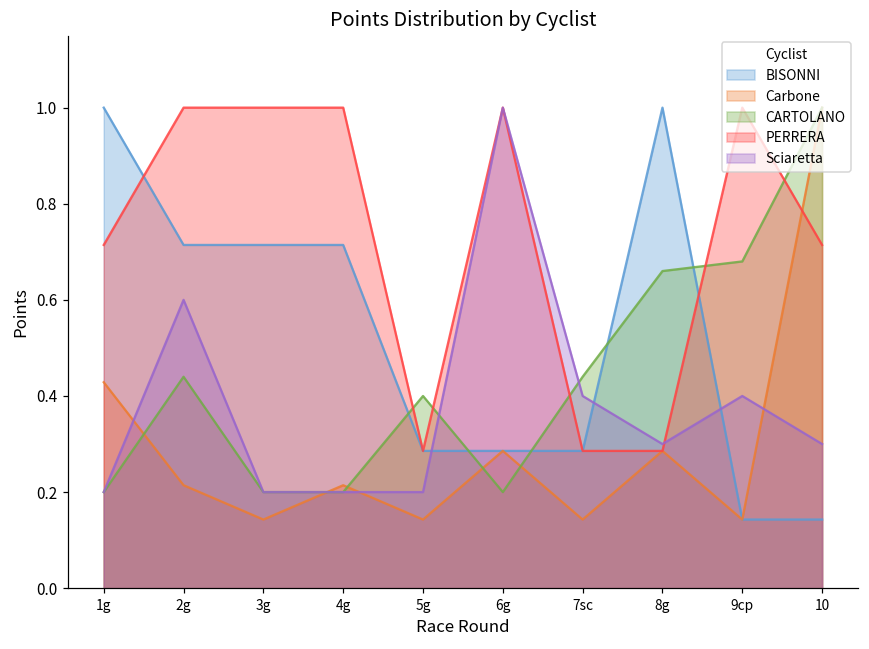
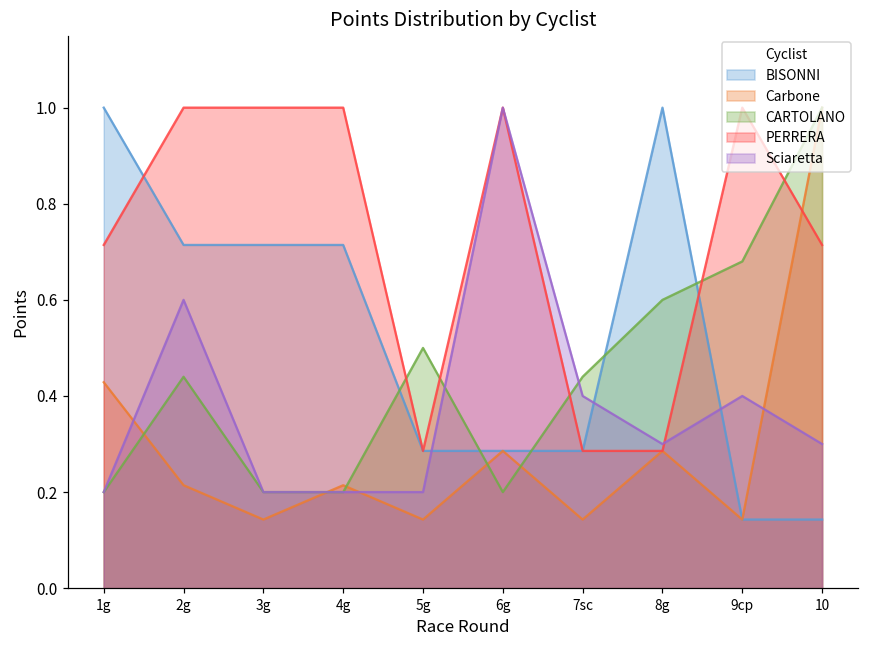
  {
    "CARTOLANO": {
      "2g": 0.44,
-     "5g": 0.40,
+     "5g": 0.50,
      "6g": 0.20,
      "7sc": 0.44,
-     "8g": 0.66,
+     "8g": 0.60,
      "9cp": 0.68
    }
  }
